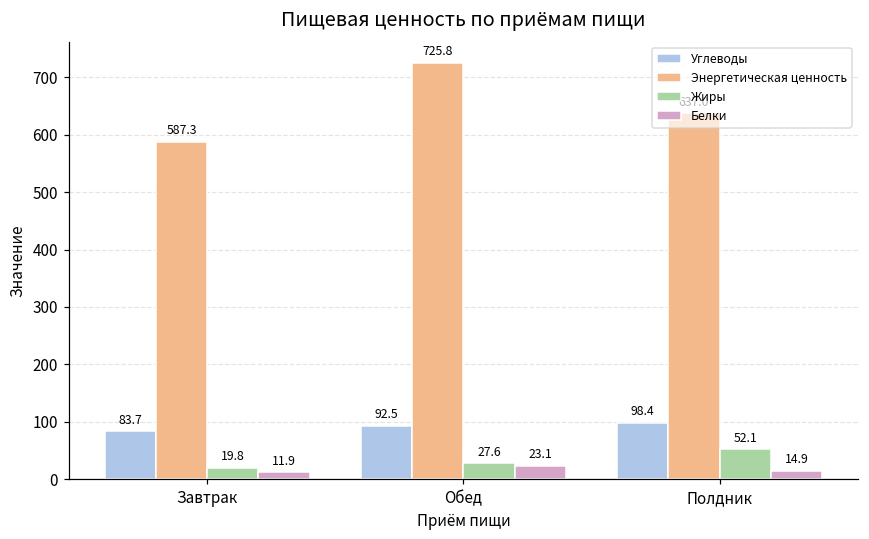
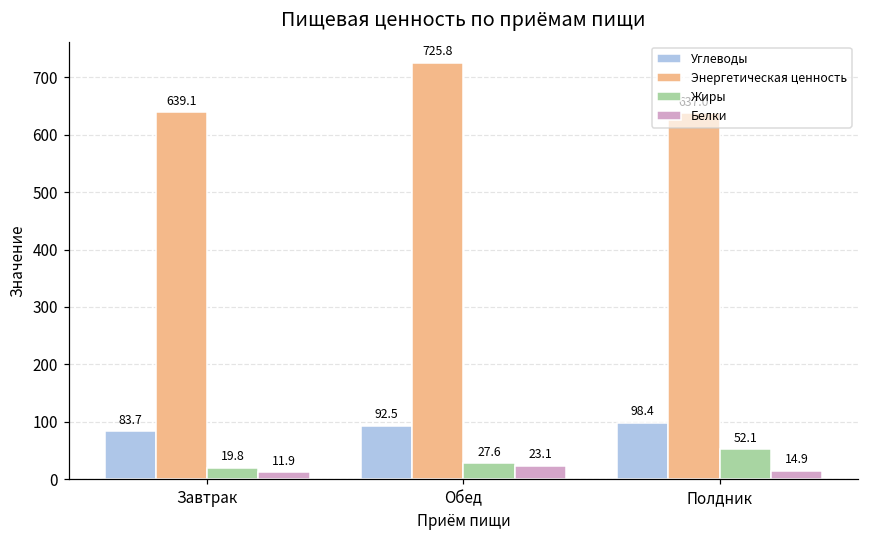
  {
    "Энергетическая ценность": {
-     "Завтрак": 587.3,
+     "Завтрак": 639.1,
      "Обед": 725.8
    },
    "Жиры": {
      "Завтрак": 19.8,
      "Обед": 27.6,
      "Полдник": 52.1
    }
  }
